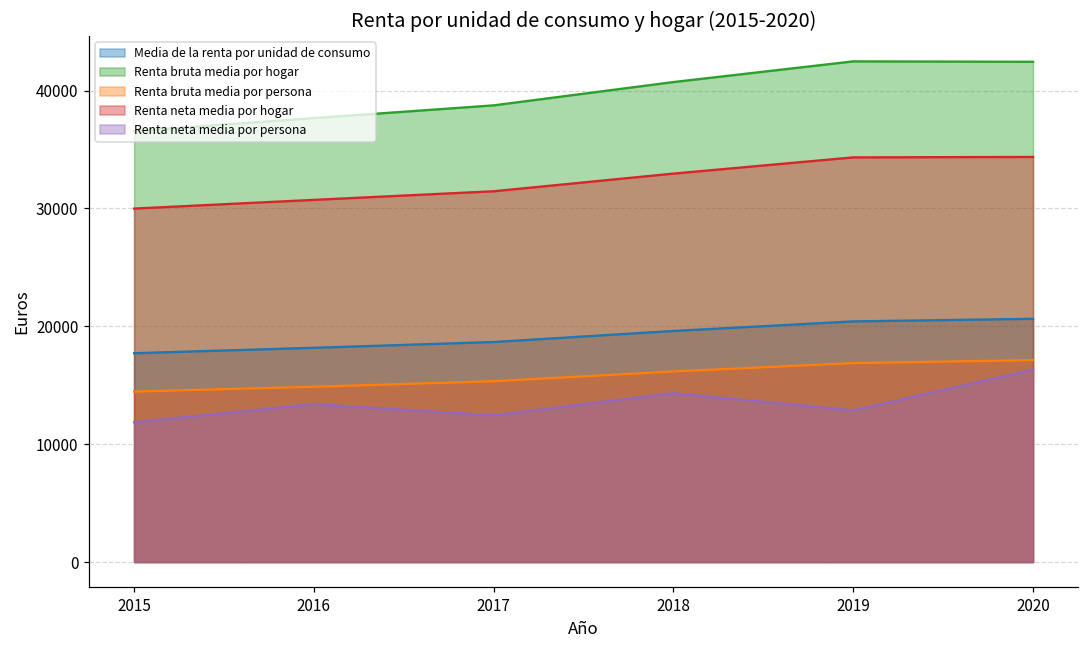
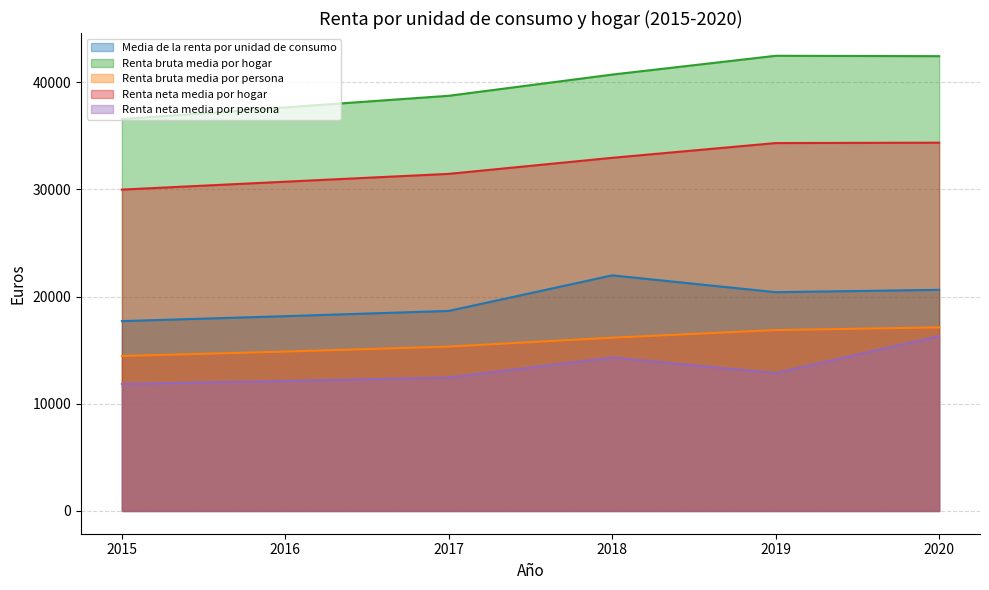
  {
    "Media de la renta por unidad de consumo": {
      "2015": 17700,
      "2016": 18200,
      "2017": 18700,
-     "2018": 19600,
+     "2018": 22000,
      "2019": 20400,
      "2020": 20600
    },
    "Renta bruta media por hogar": {
      "2017": 38700,
      "2018": 40700,
      "2019": 42500,
      "2020": 42400
    },
    "Renta neta media por persona": {
      "2015": 11900,
-     "2016": 13400,
+     "2016": 12100,
      "2017": 12500,
      "2018": 14300,
      "2019": 12900,
      "2020": 16300
    }
  }
